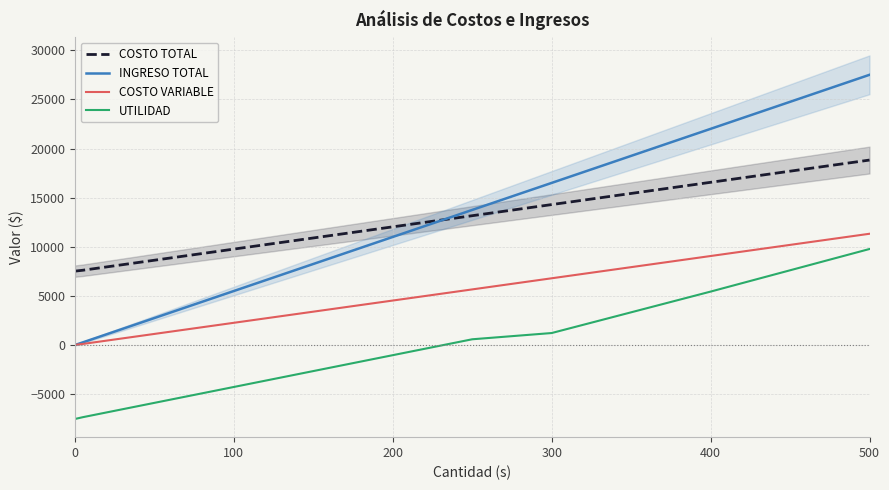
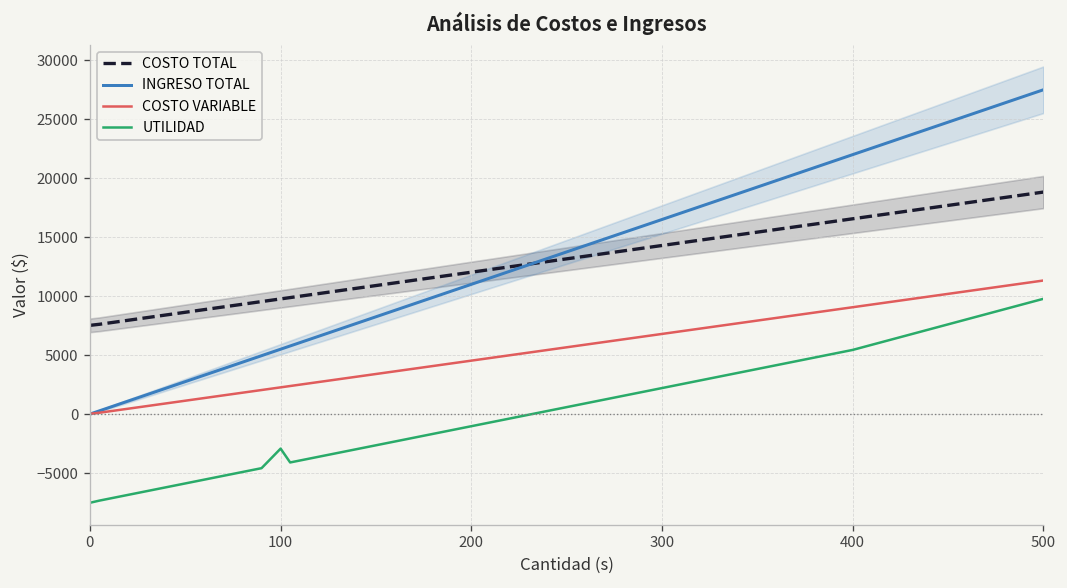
  {
    "COSTO VARIABLE": {
      "100": 2000,
      "300": 7000,
      "400": 9000,
      "500": 11000
    },
    "UTILIDAD": {
      "0": -8000,
-     "100": -4000,
-     "300": 1000,
+     "100": -3000,
+     "300": 2000,
      "400": 5000,
      "500": 10000
    }
  }
